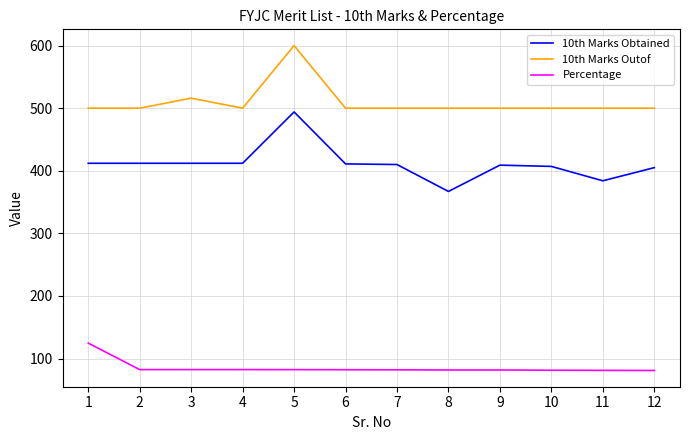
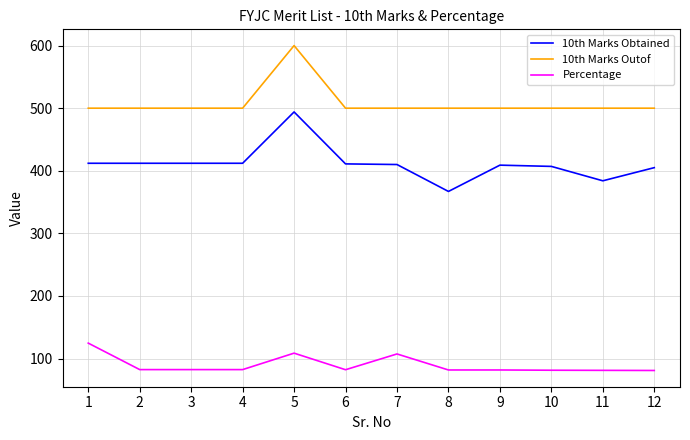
  {
    "10th Marks Obtained": {
      "1": 410,
      "2": 410,
      "3": 410,
      "4": 410,
      "5": 490,
      "6": 410,
      "7": 410,
      "8": 370,
      "9": 410,
      "10": 410,
      "11": 380,
      "12": 410
    },
    "10th Marks Outof": {
      "1": 500,
      "2": 500,
-     "3": 520,
+     "3": 500,
      "4": 500,
      "5": 600,
      "6": 500,
      "7": 500,
      "8": 500,
      "9": 500,
      "10": 500,
      "11": 500,
      "12": 500
    },
    "Percentage": {
      "1": 120,
      "2": 80,
      "3": 80,
      "4": 80,
-     "5": 80,
+     "5": 110,
      "6": 80,
-     "7": 80,
+     "7": 110,
      "8": 80,
      "9": 80,
      "10": 80,
      "11": 80,
      "12": 80
    }
  }
